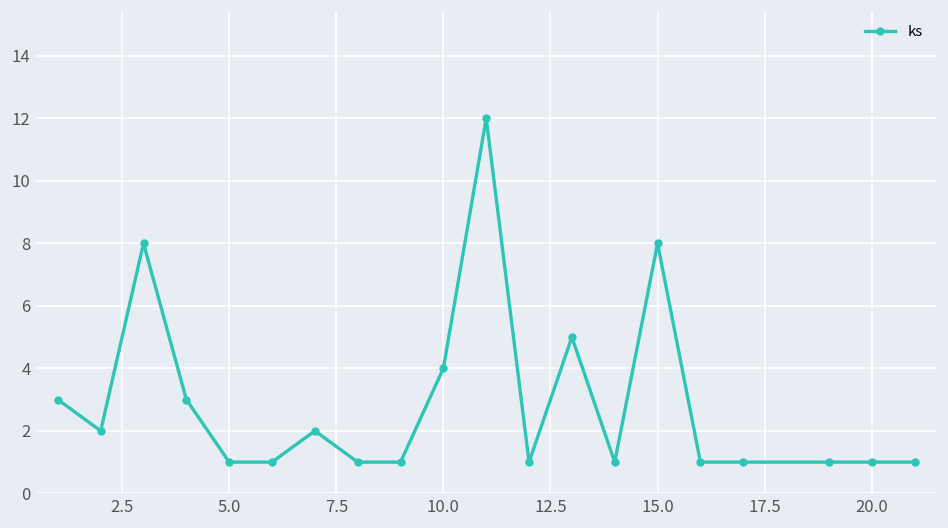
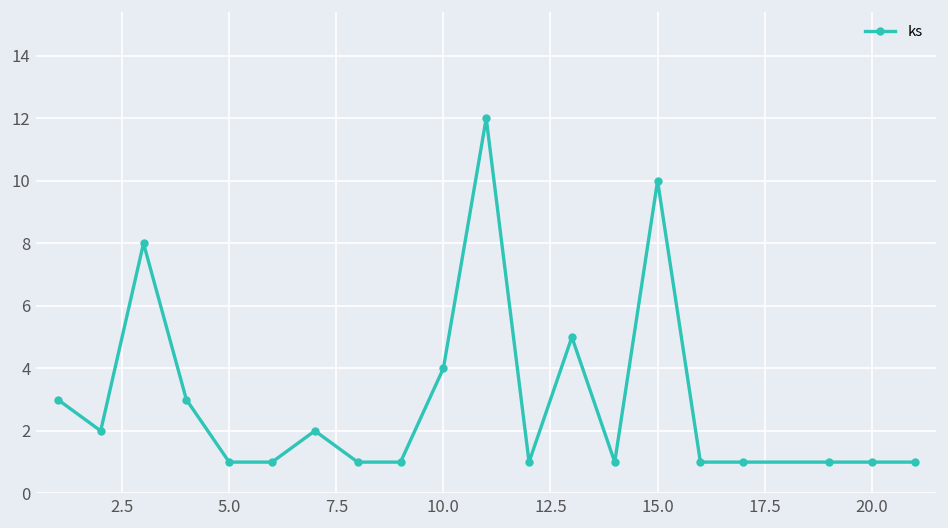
  {
    "5.0": 1,
    "10.0": 4,
-   "15.0": 8,
+   "15.0": 10,
    "20.0": 1
  }
